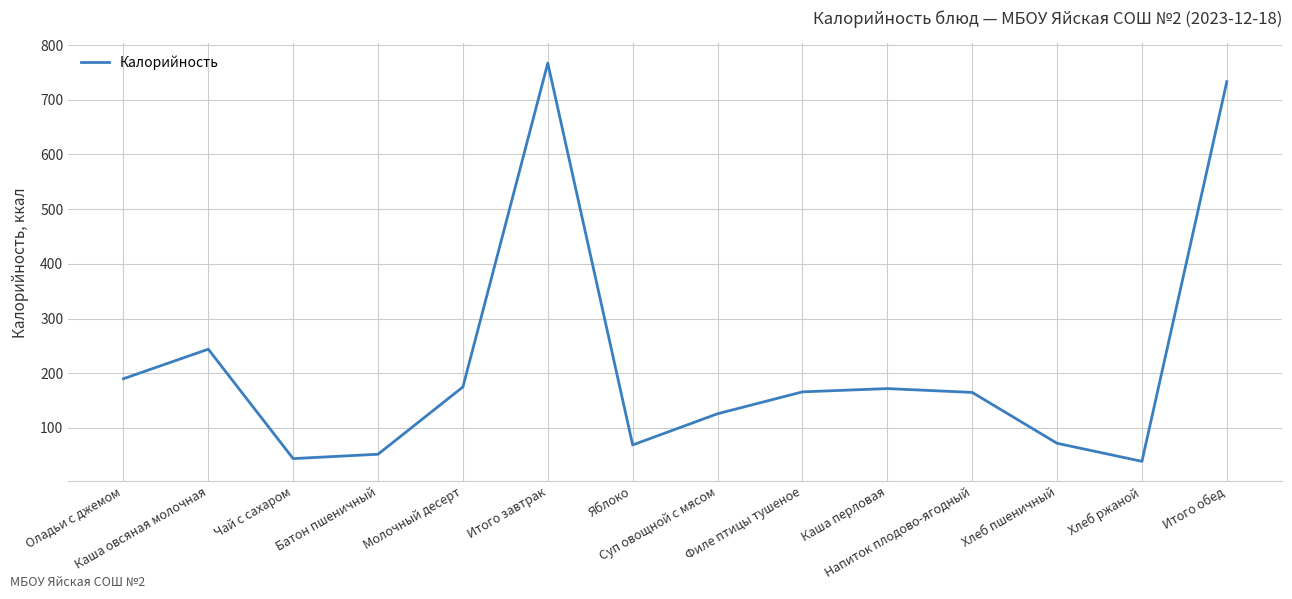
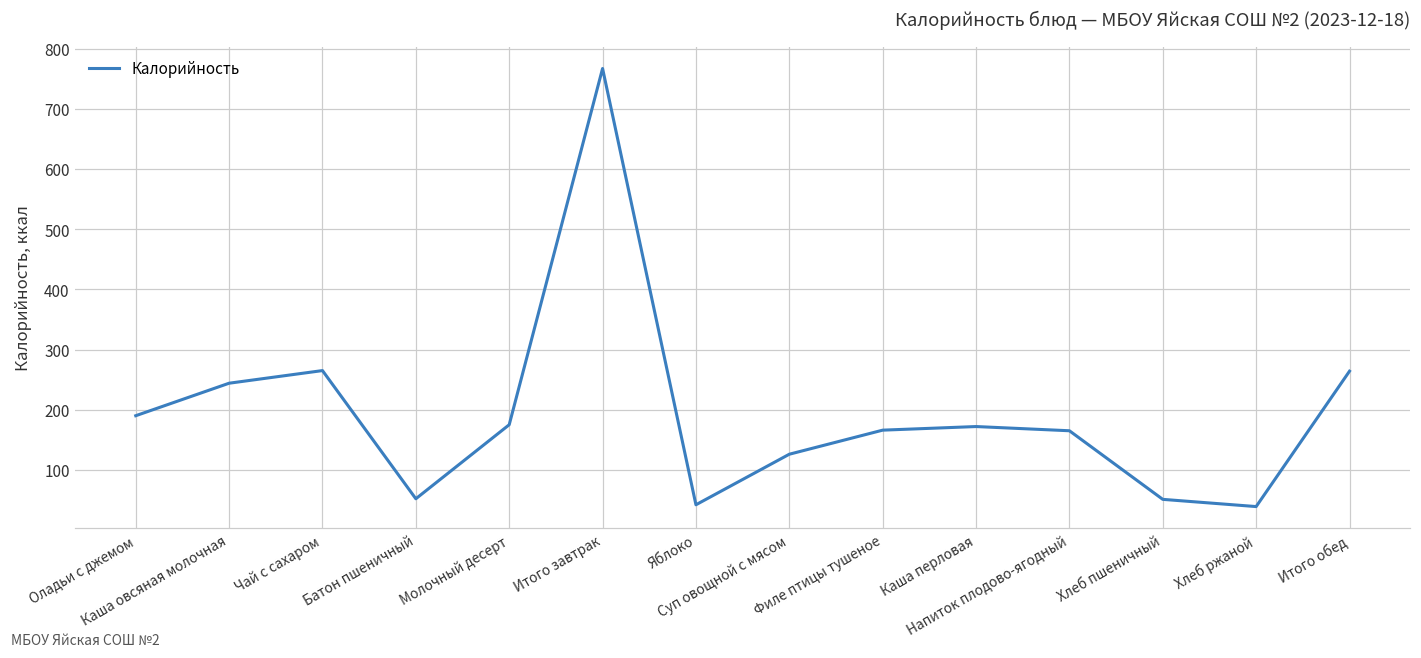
  {
    "Оладьи с джемом": 190,
    "Каша овсяная молочная": 240,
-   "Чай с сахаром": 40,
+   "Чай с сахаром": 270,
    "Батон пшеничный": 50,
    "Молочный десерт": 180,
    "Итого завтрак": 770,
-   "Яблоко": 70,
+   "Яблоко": 40,
    "Суп овощной с мясом": 130,
    "Филе птицы тушеное": 170,
    "Каша перловая": 170,
    "Напиток плодово-ягодный": 170,
-   "Хлеб пшеничный": 70,
+   "Хлеб пшеничный": 50,
    "Хлеб ржаной": 40,
-   "Итого обед": 730
+   "Итого обед": 260
  }
